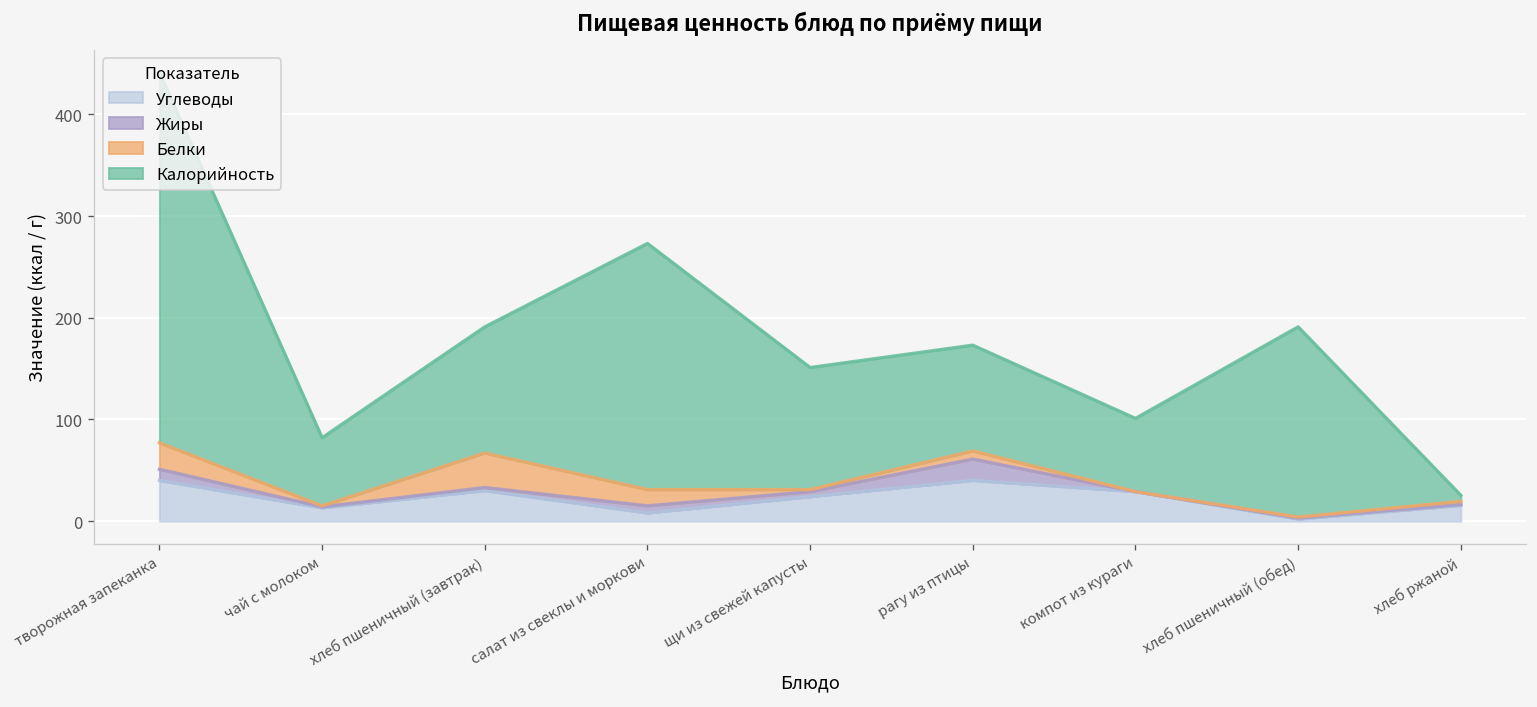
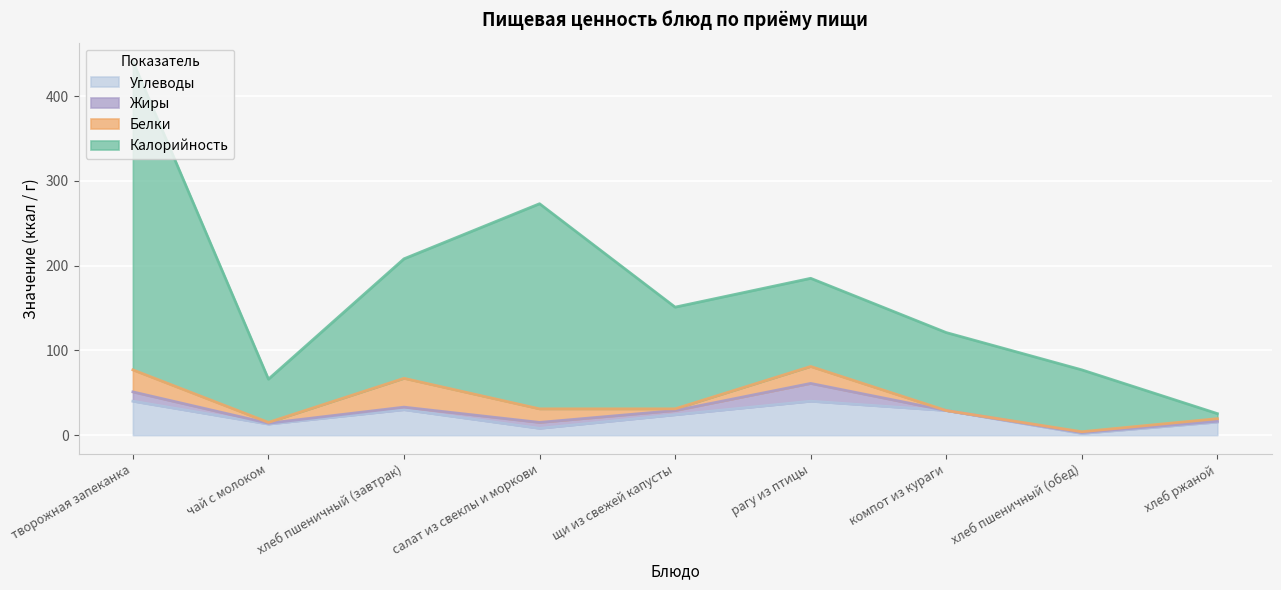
  {
    "Белки": {
      "творожная запеканка": 30,
      "хлеб пшеничный (завтрак)": 30,
      "салат из свеклы и моркови": 20,
-     "рагу из птицы": 10
+     "рагу из птицы": 20
    },
    "Калорийность": {
-     "чай с молоком": 70,
-     "хлеб пшеничный (завтрак)": 120,
+     "чай с молоком": 50,
+     "хлеб пшеничный (завтрак)": 140,
      "салат из свеклы и моркови": 240,
      "щи из свежей капусты": 120,
      "рагу из птицы": 100,
-     "компот из кураги": 70,
-     "хлеб пшеничный (обед)": 190,
+     "компот из кураги": 90,
+     "хлеб пшеничный (обед)": 70,
      "хлеб ржаной": 10
    }
  }
